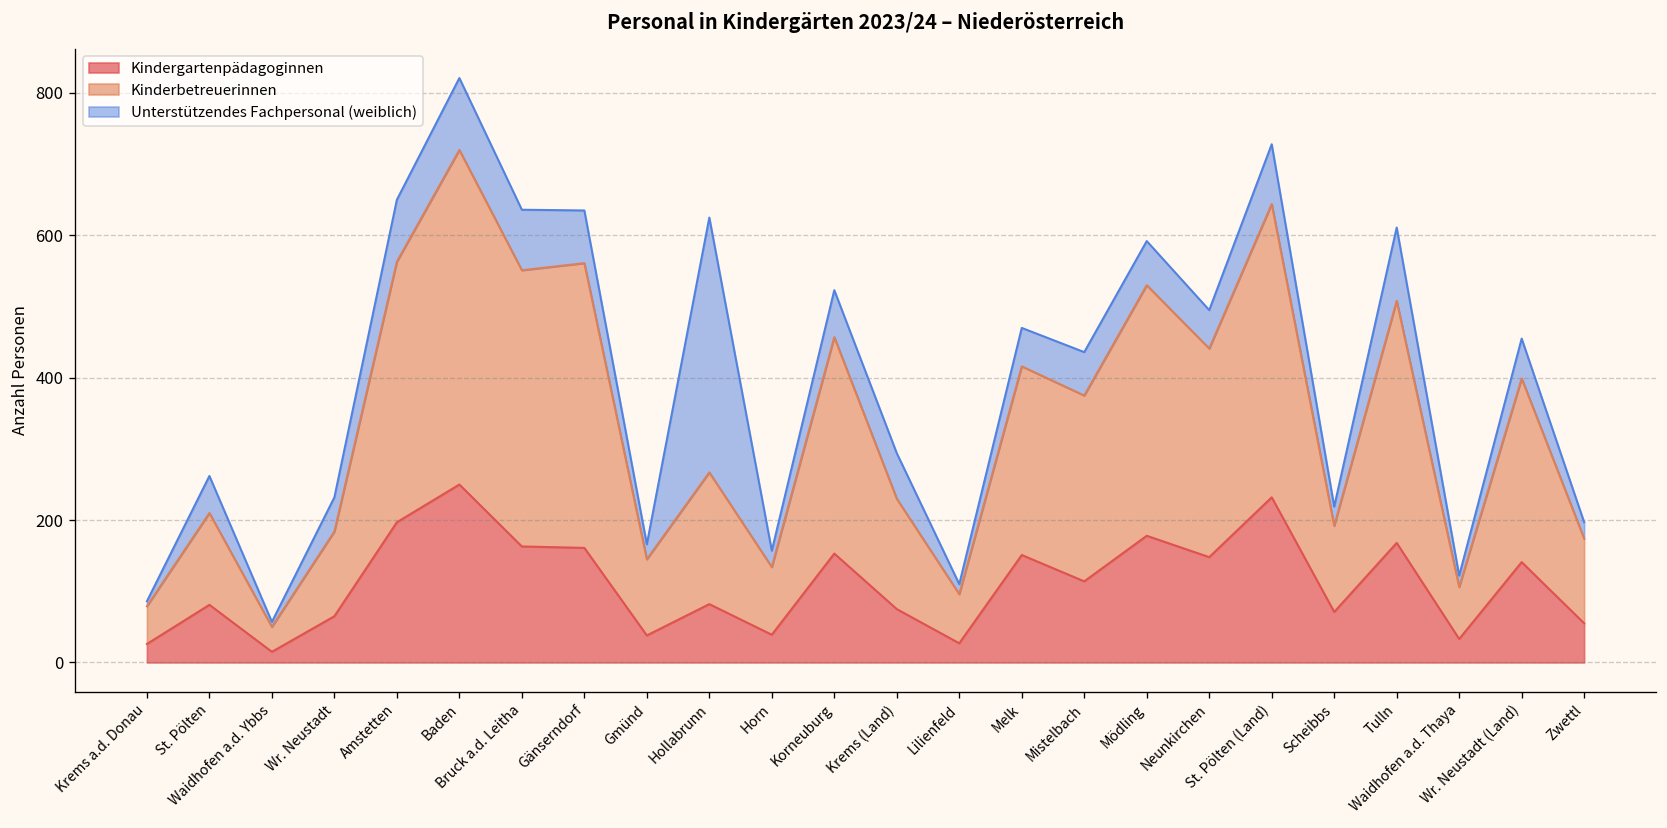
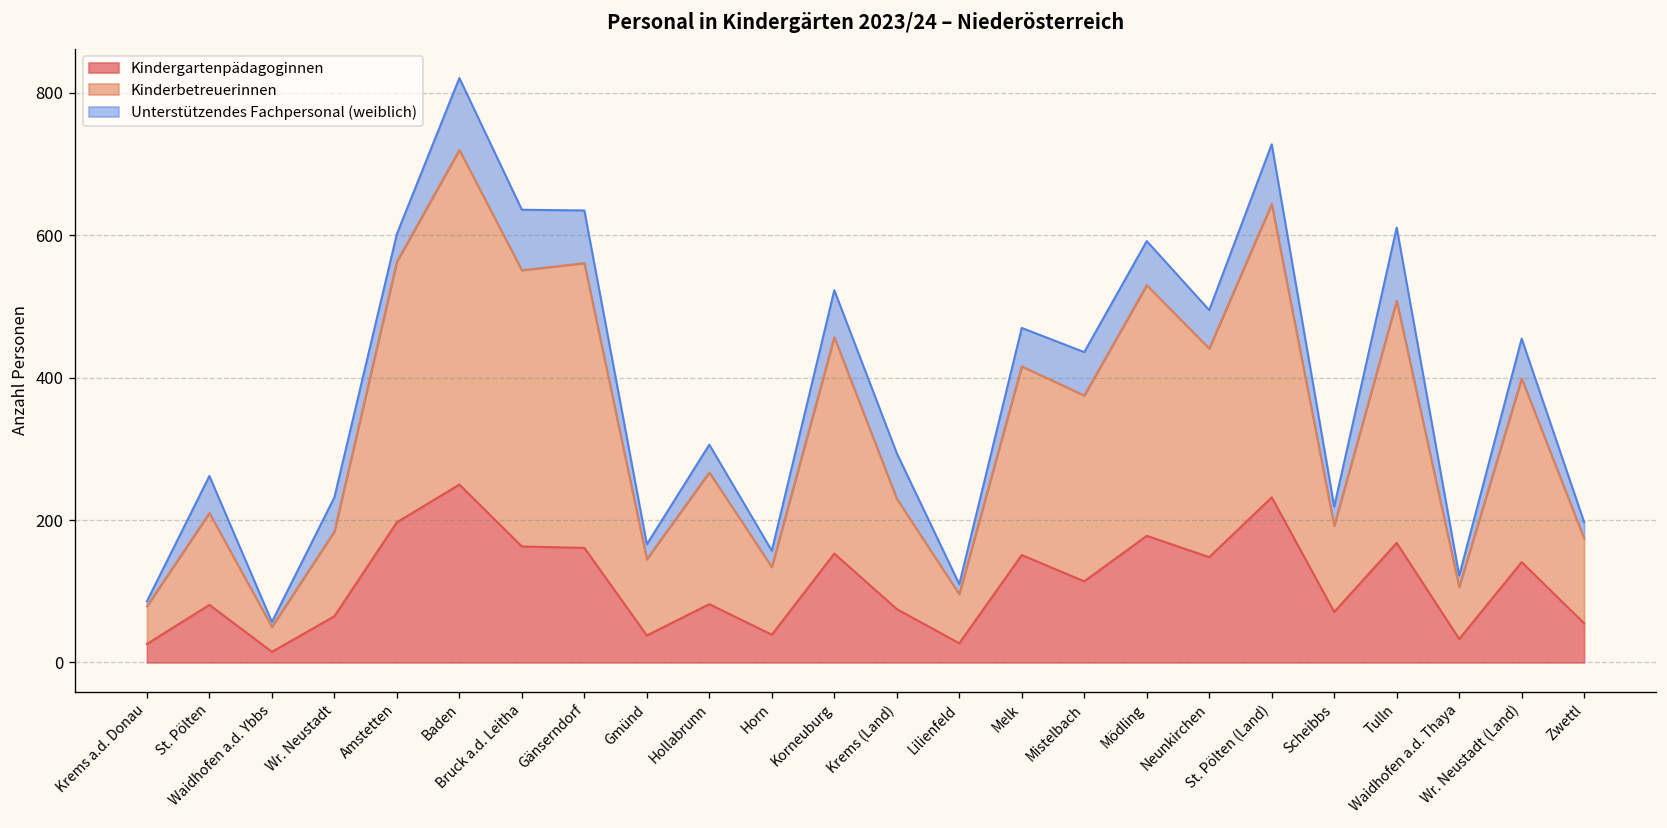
  {
    "Unterstützendes Fachpersonal (weiblich)": {
      "Krems a.d. Donau": 10,
      "St. Pölten": 50,
      "Waidhofen a.d. Ybbs": 10,
      "Wr. Neustadt": 50,
-     "Amstetten": 90,
+     "Amstetten": 40,
      "Baden": 100,
      "Bruck a.d. Leitha": 90,
      "Gänserndorf": 70,
      "Gmünd": 20,
-     "Hollabrunn": 360,
+     "Hollabrunn": 40,
      "Horn": 20,
      "Korneuburg": 70,
      "Krems (Land)": 60,
      "Lilienfeld": 10,
      "Melk": 50,
      "Mistelbach": 60,
      "Mödling": 60,
      "Neunkirchen": 50,
      "St. Pölten (Land)": 80,
      "Scheibbs": 30,
      "Tulln": 100,
      "Waidhofen a.d. Thaya": 20,
      "Wr. Neustadt (Land)": 60,
      "Zwettl": 20
    }
  }
